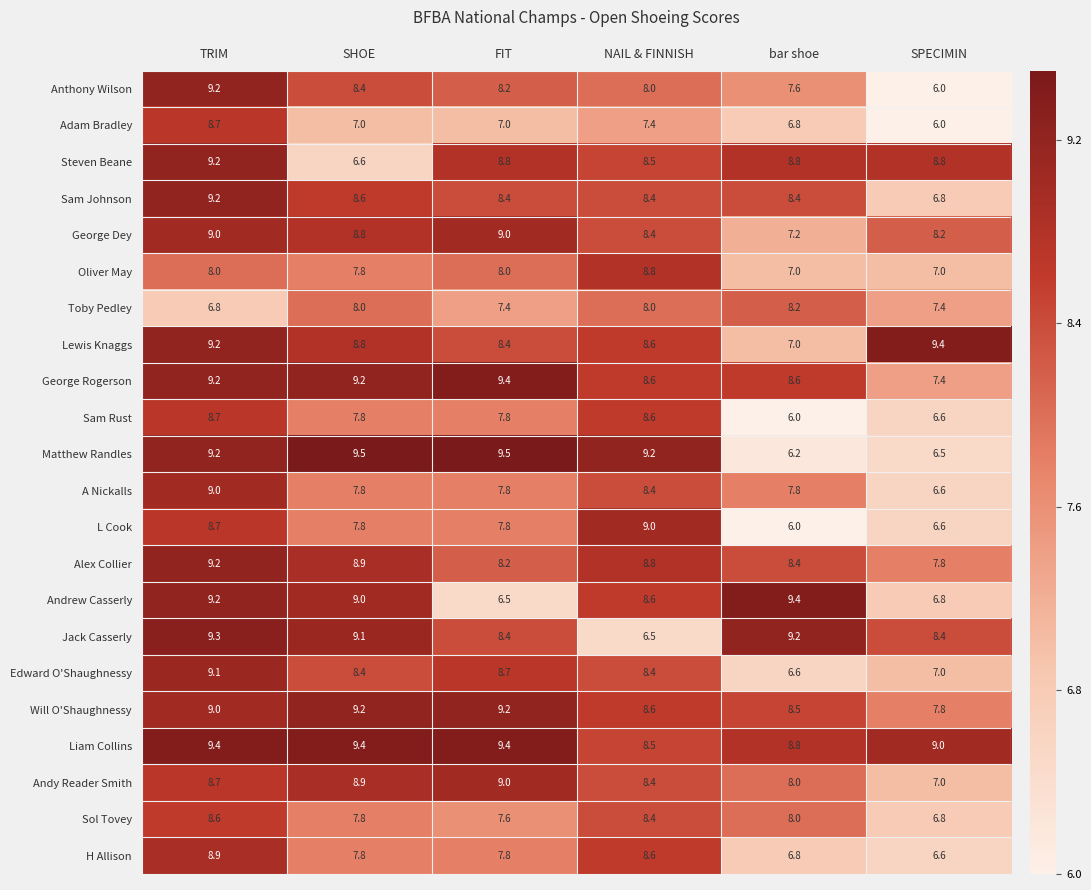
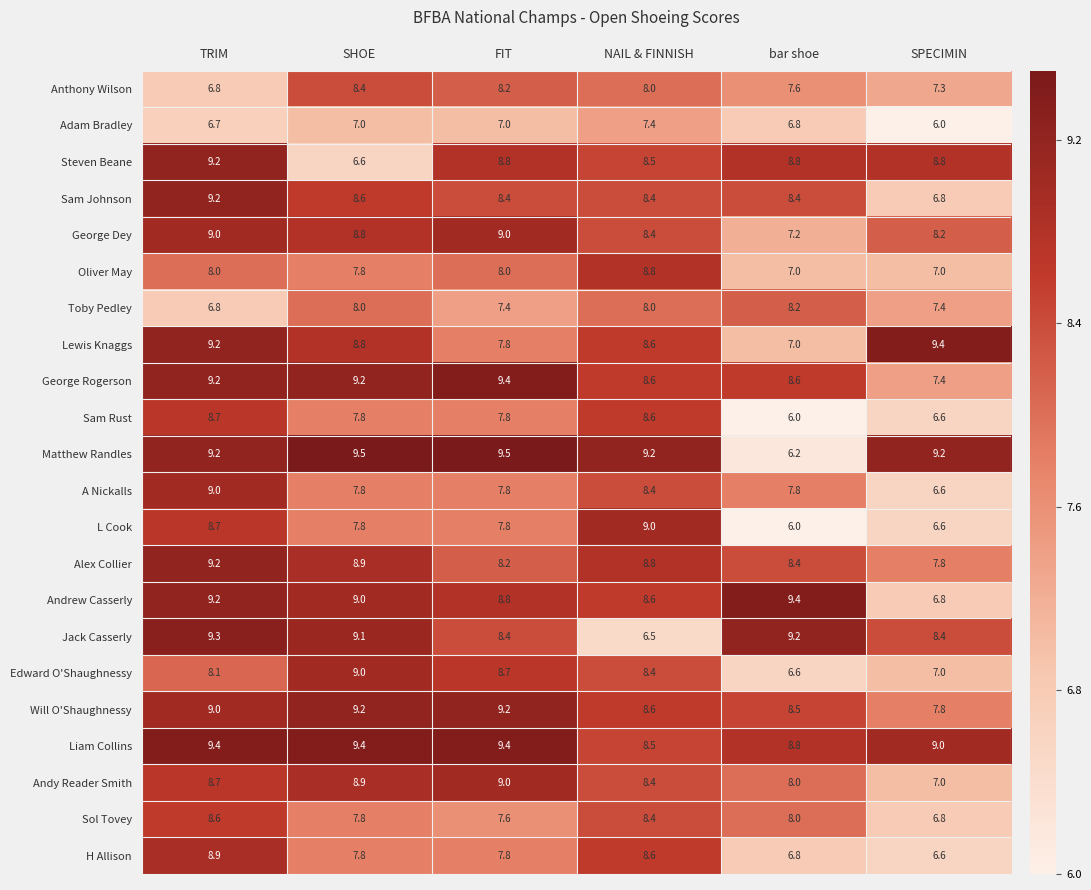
  {
    "Anthony Wilson": {
-     "TRIM": 9.2,
+     "TRIM": 6.8,
      "SHOE": 8.4,
      "FIT": 8.2,
      "NAIL & FINNISH": 8.0,
      "bar shoe": 7.6,
-     "SPECIMIN": 6.0
+     "SPECIMIN": 7.3
    },
    "Adam Bradley": {
-     "TRIM": 8.7,
+     "TRIM": 6.7,
      "SHOE": 7.0,
      "FIT": 7.0,
      "NAIL & FINNISH": 7.4,
      "bar shoe": 6.8,
      "SPECIMIN": 6.0
    },
    "Steven Beane": {
      "TRIM": 9.2,
      "SHOE": 6.6,
      "FIT": 8.8,
      "NAIL & FINNISH": 8.5,
      "bar shoe": 8.8,
      "SPECIMIN": 8.8
    },
    "Sam Johnson": {
      "TRIM": 9.2,
      "SHOE": 8.6,
      "FIT": 8.4,
      "NAIL & FINNISH": 8.4,
      "bar shoe": 8.4,
      "SPECIMIN": 6.8
    },
    "George Dey": {
      "TRIM": 9.0,
      "SHOE": 8.8,
      "FIT": 9.0,
      "NAIL & FINNISH": 8.4,
      "bar shoe": 7.2,
      "SPECIMIN": 8.2
    },
    "Oliver May": {
      "TRIM": 8.0,
      "SHOE": 7.8,
      "FIT": 8.0,
      "NAIL & FINNISH": 8.8,
      "bar shoe": 7.0,
      "SPECIMIN": 7.0
    },
    "Toby Pedley": {
      "TRIM": 6.8,
      "SHOE": 8.0,
      "FIT": 7.4,
      "NAIL & FINNISH": 8.0,
      "bar shoe": 8.2,
      "SPECIMIN": 7.4
    },
    "Lewis Knaggs": {
      "TRIM": 9.2,
      "SHOE": 8.8,
-     "FIT": 8.4,
+     "FIT": 7.8,
      "NAIL & FINNISH": 8.6,
      "bar shoe": 7.0,
      "SPECIMIN": 9.4
    },
    "George Rogerson": {
      "TRIM": 9.2,
      "SHOE": 9.2,
      "FIT": 9.4,
      "NAIL & FINNISH": 8.6,
      "bar shoe": 8.6,
      "SPECIMIN": 7.4
    },
    "Sam Rust": {
      "TRIM": 8.7,
      "SHOE": 7.8,
      "FIT": 7.8,
      "NAIL & FINNISH": 8.6,
      "bar shoe": 6.0,
      "SPECIMIN": 6.6
    },
    "Matthew Randles": {
      "TRIM": 9.2,
      "SHOE": 9.5,
      "FIT": 9.5,
      "NAIL & FINNISH": 9.2,
      "bar shoe": 6.2,
-     "SPECIMIN": 6.5
+     "SPECIMIN": 9.2
    },
    "A Nickalls": {
      "TRIM": 9.0,
      "SHOE": 7.8,
      "FIT": 7.8,
      "NAIL & FINNISH": 8.4,
      "bar shoe": 7.8,
      "SPECIMIN": 6.6
    },
    "L Cook": {
      "TRIM": 8.7,
      "SHOE": 7.8,
      "FIT": 7.8,
      "NAIL & FINNISH": 9.0,
      "bar shoe": 6.0,
      "SPECIMIN": 6.6
    },
    "Alex Collier": {
      "TRIM": 9.2,
      "SHOE": 8.9,
      "FIT": 8.2,
      "NAIL & FINNISH": 8.8,
      "bar shoe": 8.4,
      "SPECIMIN": 7.8
    },
    "Andrew Casserly": {
      "TRIM": 9.2,
      "SHOE": 9.0,
-     "FIT": 6.5,
+     "FIT": 8.8,
      "NAIL & FINNISH": 8.6,
      "bar shoe": 9.4,
      "SPECIMIN": 6.8
    },
    "Jack Casserly": {
      "TRIM": 9.3,
      "SHOE": 9.1,
      "FIT": 8.4,
      "NAIL & FINNISH": 6.5,
      "bar shoe": 9.2,
      "SPECIMIN": 8.4
    },
    "Edward O'Shaughnessy": {
-     "TRIM": 9.1,
-     "SHOE": 8.4,
+     "TRIM": 8.1,
+     "SHOE": 9.0,
      "FIT": 8.7,
      "NAIL & FINNISH": 8.4,
      "bar shoe": 6.6,
      "SPECIMIN": 7.0
    },
    "Will O'Shaughnessy": {
      "TRIM": 9.0,
      "SHOE": 9.2,
      "FIT": 9.2,
      "NAIL & FINNISH": 8.6,
      "bar shoe": 8.5,
      "SPECIMIN": 7.8
    },
    "Liam Collins": {
      "TRIM": 9.4,
      "SHOE": 9.4,
      "FIT": 9.4,
      "NAIL & FINNISH": 8.5,
      "bar shoe": 8.8,
      "SPECIMIN": 9.0
    },
    "Andy Reader Smith": {
      "TRIM": 8.7,
      "SHOE": 8.9,
      "FIT": 9.0,
      "NAIL & FINNISH": 8.4,
      "bar shoe": 8.0,
      "SPECIMIN": 7.0
    },
    "Sol Tovey": {
      "TRIM": 8.6,
      "SHOE": 7.8,
      "FIT": 7.6,
      "NAIL & FINNISH": 8.4,
      "bar shoe": 8.0,
      "SPECIMIN": 6.8
    },
    "H Allison": {
      "TRIM": 8.9,
      "SHOE": 7.8,
      "FIT": 7.8,
      "NAIL & FINNISH": 8.6,
      "bar shoe": 6.8,
      "SPECIMIN": 6.6
    }
  }
